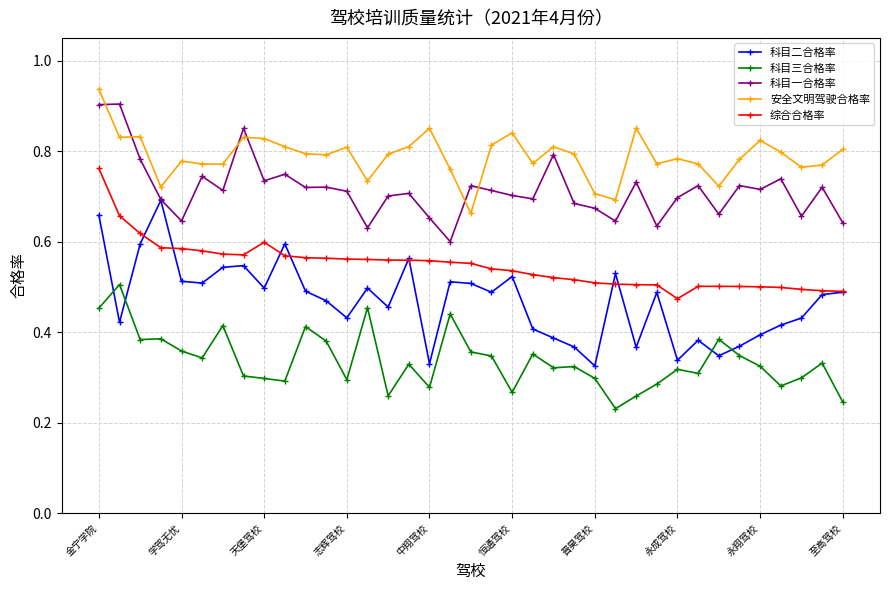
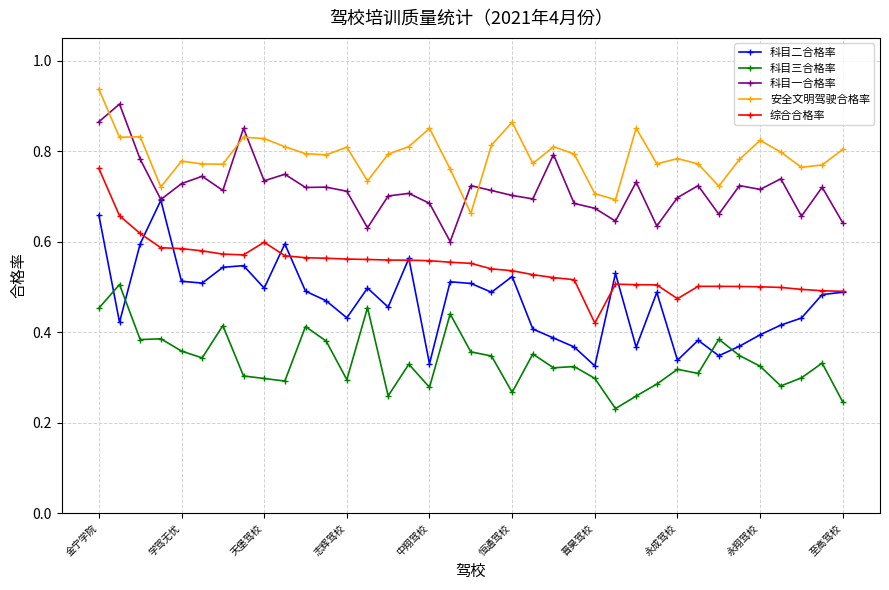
  {
    "科目二合格率": {
      "金宁学院": 0.66,
      "学驾无忧": 0.51,
      "天堡驾校": 0.50,
      "志辉驾校": 0.43,
      "中翔驾校": 0.33,
      "恒通驾校": 0.52,
      "晋昊驾校": 0.33,
      "永成驾校": 0.34,
      "永翔驾校": 0.39
    },
    "科目三合格率": {
      "金宁学院": 0.45,
      "学驾无忧": 0.36,
      "天堡驾校": 0.30,
      "志辉驾校": 0.29,
      "中翔驾校": 0.28,
      "恒通驾校": 0.27,
      "晋昊驾校": 0.30,
      "永成驾校": 0.32,
      "永翔驾校": 0.32,
      "至高驾校": 0.25
    },
    "科目一合格率": {
-     "金宁学院": 0.90,
-     "学驾无忧": 0.65,
+     "金宁学院": 0.86,
+     "学驾无忧": 0.73,
      "天堡驾校": 0.73,
      "志辉驾校": 0.71,
-     "中翔驾校": 0.65,
+     "中翔驾校": 0.68,
      "恒通驾校": 0.70,
      "晋昊驾校": 0.67,
      "永成驾校": 0.70,
      "永翔驾校": 0.72,
      "至高驾校": 0.64
    },
    "安全文明驾驶合格率": {
      "金宁学院": 0.94,
      "学驾无忧": 0.78,
      "天堡驾校": 0.83,
      "志辉驾校": 0.81,
      "中翔驾校": 0.85,
-     "恒通驾校": 0.84,
+     "恒通驾校": 0.86,
      "晋昊驾校": 0.71,
      "永成驾校": 0.78,
      "永翔驾校": 0.82,
      "至高驾校": 0.80
    },
    "综合合格率": {
      "金宁学院": 0.76,
      "学驾无忧": 0.58,
      "天堡驾校": 0.60,
      "志辉驾校": 0.56,
      "中翔驾校": 0.56,
      "恒通驾校": 0.54,
-     "晋昊驾校": 0.51,
+     "晋昊驾校": 0.42,
      "永成驾校": 0.47,
      "永翔驾校": 0.50
    }
  }
